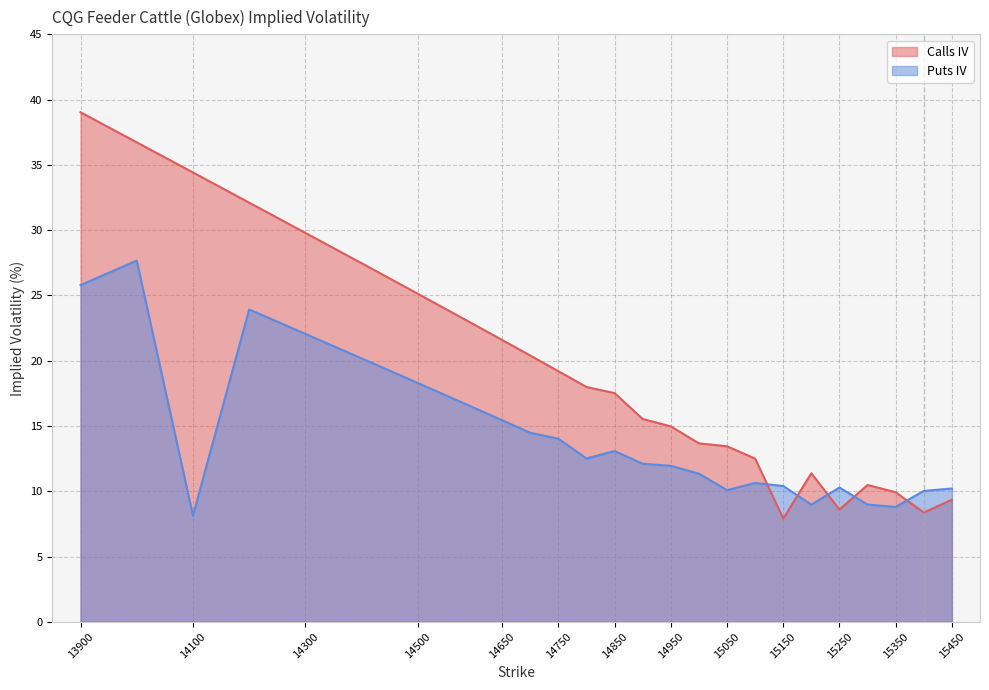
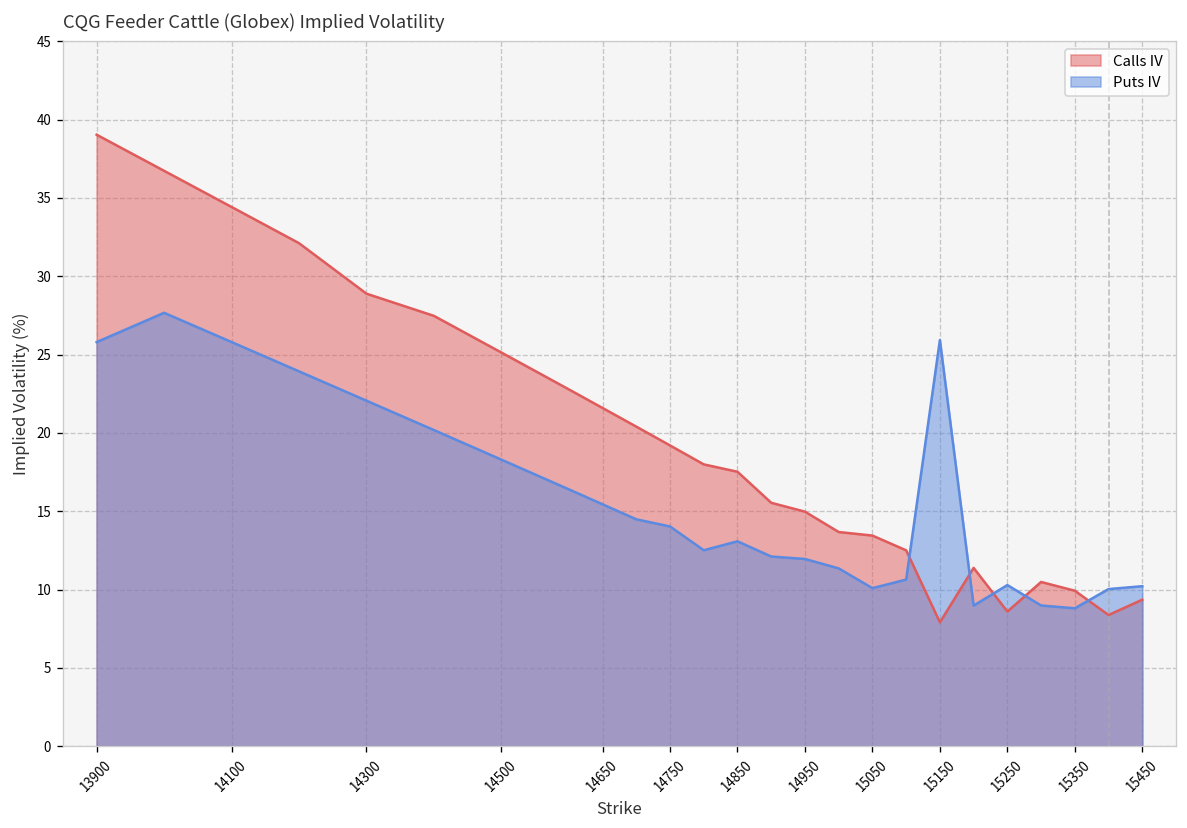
  {
    "Calls IV": {
      "13900": 39.0,
      "14100": 34.4,
-     "14300": 29.8,
+     "14300": 28.9,
      "14500": 25.1,
      "14650": 21.6,
      "14750": 19.2,
      "14850": 17.5,
      "14950": 15.0,
      "15050": 13.4,
      "15150": 7.9,
      "15250": 8.6,
      "15350": 9.9,
      "15450": 9.4
    },
    "Puts IV": {
      "13900": 25.8,
-     "14100": 8.1,
+     "14100": 25.8,
      "14300": 22.1,
      "14500": 18.3,
      "14650": 15.4,
      "14750": 14.0,
      "14850": 13.1,
      "14950": 12.0,
      "15050": 10.1,
-     "15150": 10.4,
+     "15150": 25.9,
      "15250": 10.3,
      "15350": 8.8,
      "15450": 10.2
    }
  }
